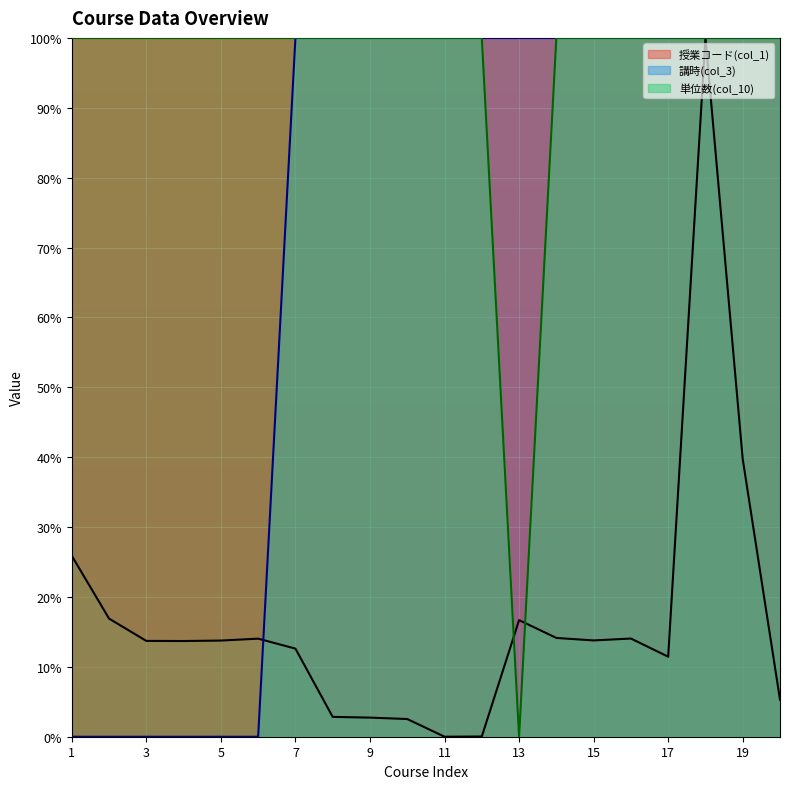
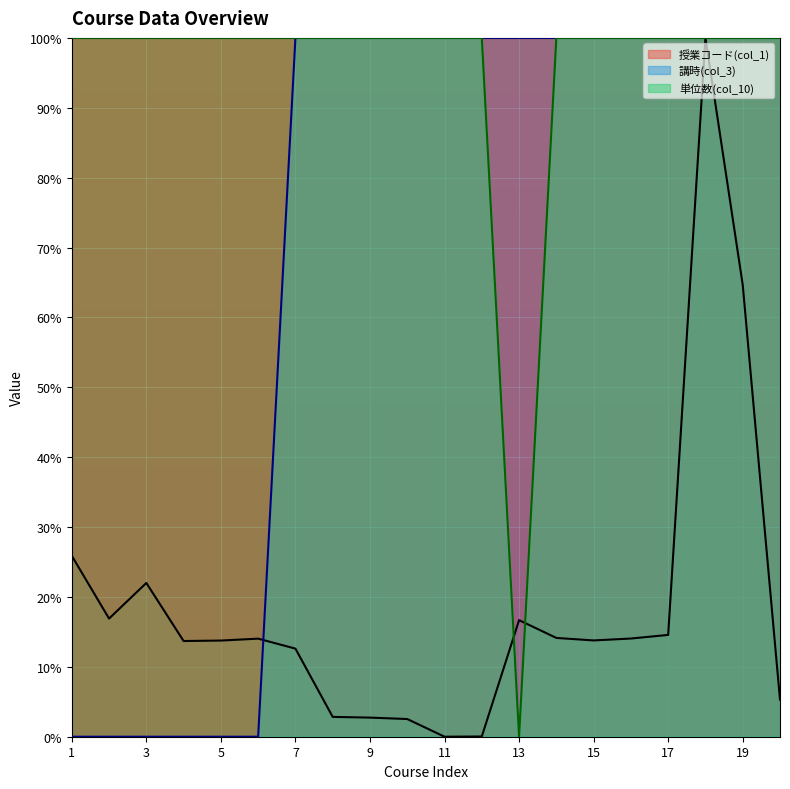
  {
    "授業コード(col_1)": {
      "1": "26%",
-     "3": "14%",
+     "3": "22%",
      "5": "14%",
      "7": "13%",
      "9": "3%",
      "11": "0%",
      "13": "17%",
      "15": "14%",
-     "17": "11%",
-     "19": "40%"
+     "17": "15%",
+     "19": "65%"
    },
    "講時(col_3)": {
      "1": "0%",
      "3": "0%",
      "5": "0%",
      "13": "100%"
    },
    "単位数(col_10)": {
      "1": "100%",
      "3": "100%",
      "5": "100%",
      "13": "0%"
    }
  }
